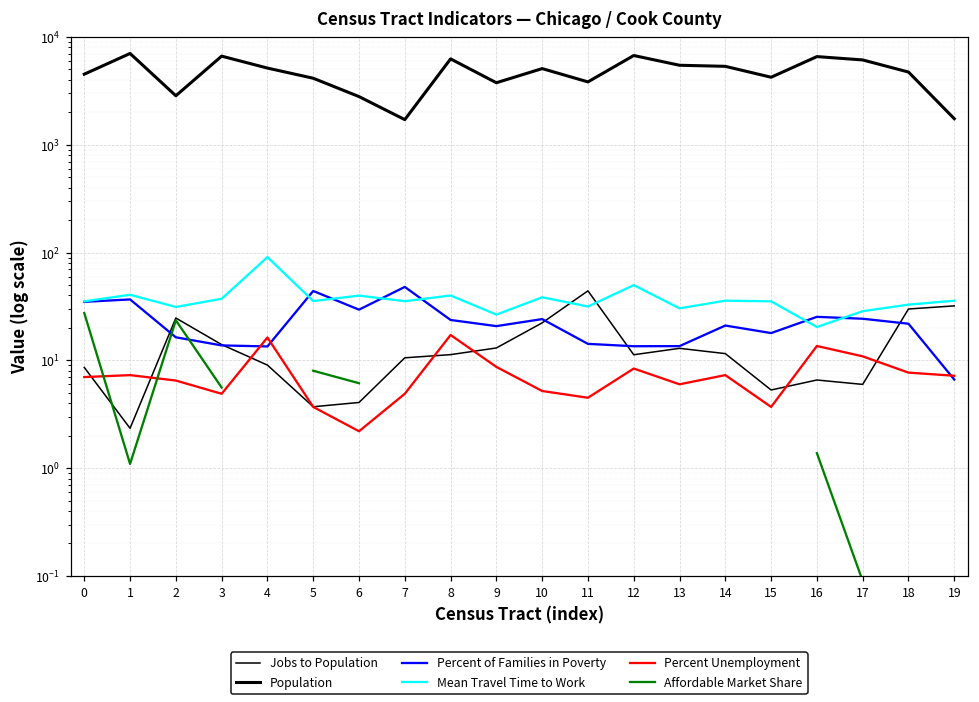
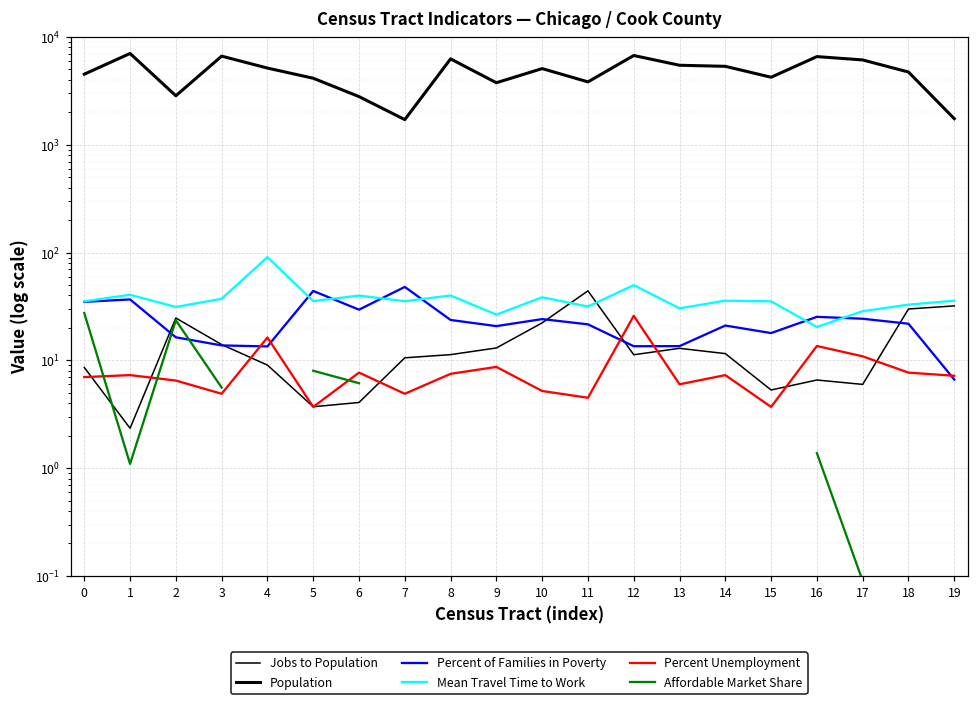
  {
    "Percent of Families in Poverty": {
      "1": 37,
      "2": 16,
      "4": 13,
      "5": 40,
      "6": 30,
      "7": 50,
      "8": 24,
      "9": 21,
      "10": 24,
-     "11": 14,
+     "11": 22,
      "12": 14,
      "14": 21,
      "15": 18,
      "16": 25,
      "17": 24,
      "18": 22,
      "19": 7
    },
    "Mean Travel Time to Work": {
      "1": 41,
      "2": 31,
      "3": 37,
      "4": 90,
      "5": 36,
      "6": 40,
      "7": 35,
      "8": 40,
      "9": 27,
      "10": 39,
      "11": 32,
      "12": 50,
      "13": 30,
      "14": 36,
      "15": 35,
      "16": 20,
      "17": 29,
      "18": 33,
      "19": 36
    },
    "Percent Unemployment": {
      "0": 7,
      "1": 7,
      "2": 7,
      "3": 5,
      "4": 16,
-     "6": 2.2,
+     "6": 8,
      "7": 5,
-     "8": 17,
+     "8": 8,
      "9": 9,
      "10": 5,
      "11": 5,
-     "12": 8,
+     "12": 26,
      "13": 6,
      "14": 7,
      "15": 3.7,
      "16": 14,
      "17": 11,
      "18": 8,
      "19": 7
    },
    "Affordable Market Share": {
      "0": 27,
      "1": 1.1,
      "3": 6,
      "5": 8,
      "6": 6,
      "8": 6,
      "13": 18,
      "16": 1.4
    }
  }
